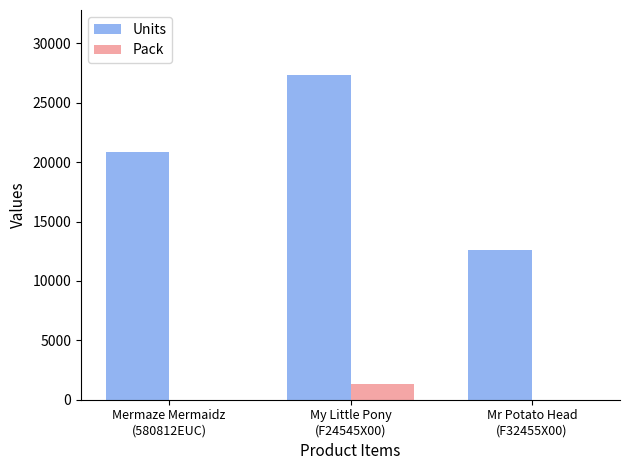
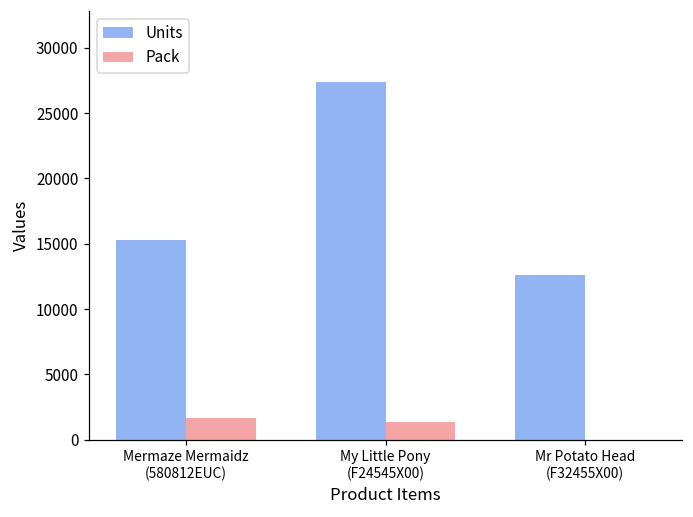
  {
    "Units": {
-     "Mermaze Mermaidz (580812EUC)": 20800,
+     "Mermaze Mermaidz (580812EUC)": 15300,
      "My Little Pony (F24545X00)": 27300,
      "Mr Potato Head (F32455X00)": 12600
    },
    "Pack": {
-     "Mermaze Mermaidz (580812EUC)": 0,
+     "Mermaze Mermaidz (580812EUC)": 1600,
      "My Little Pony (F24545X00)": 1300
    }
  }
